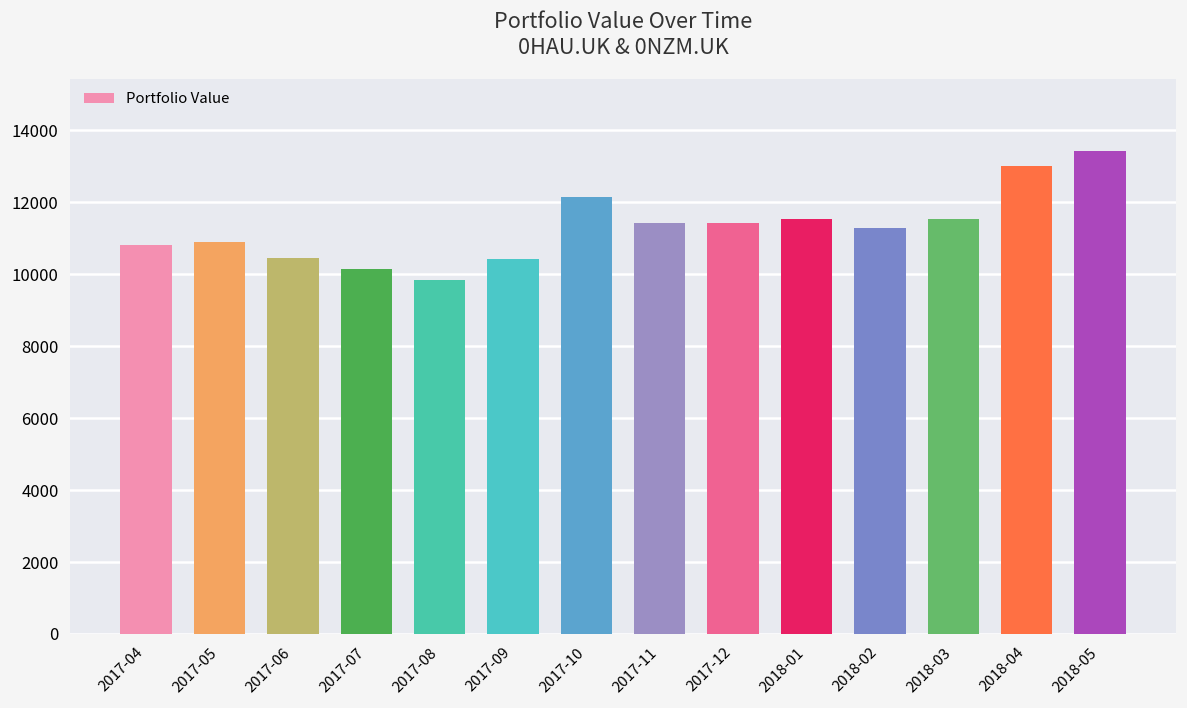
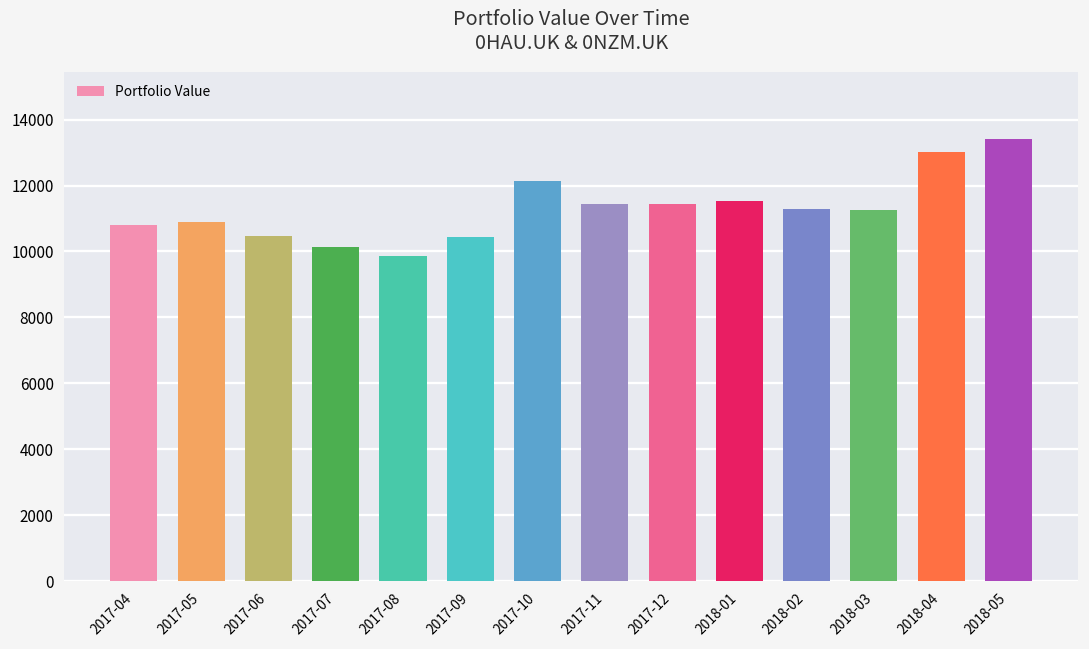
  {
    "2017-04": 10800,
    "2017-05": 10900,
    "2017-06": 10500,
    "2017-07": 10100,
    "2017-08": 9900,
    "2017-09": 10400,
    "2017-10": 12100,
    "2017-11": 11400,
    "2017-12": 11400,
    "2018-01": 11500,
    "2018-02": 11300,
-   "2018-03": 11500,
+   "2018-03": 11300,
    "2018-04": 13000,
    "2018-05": 13400
  }
